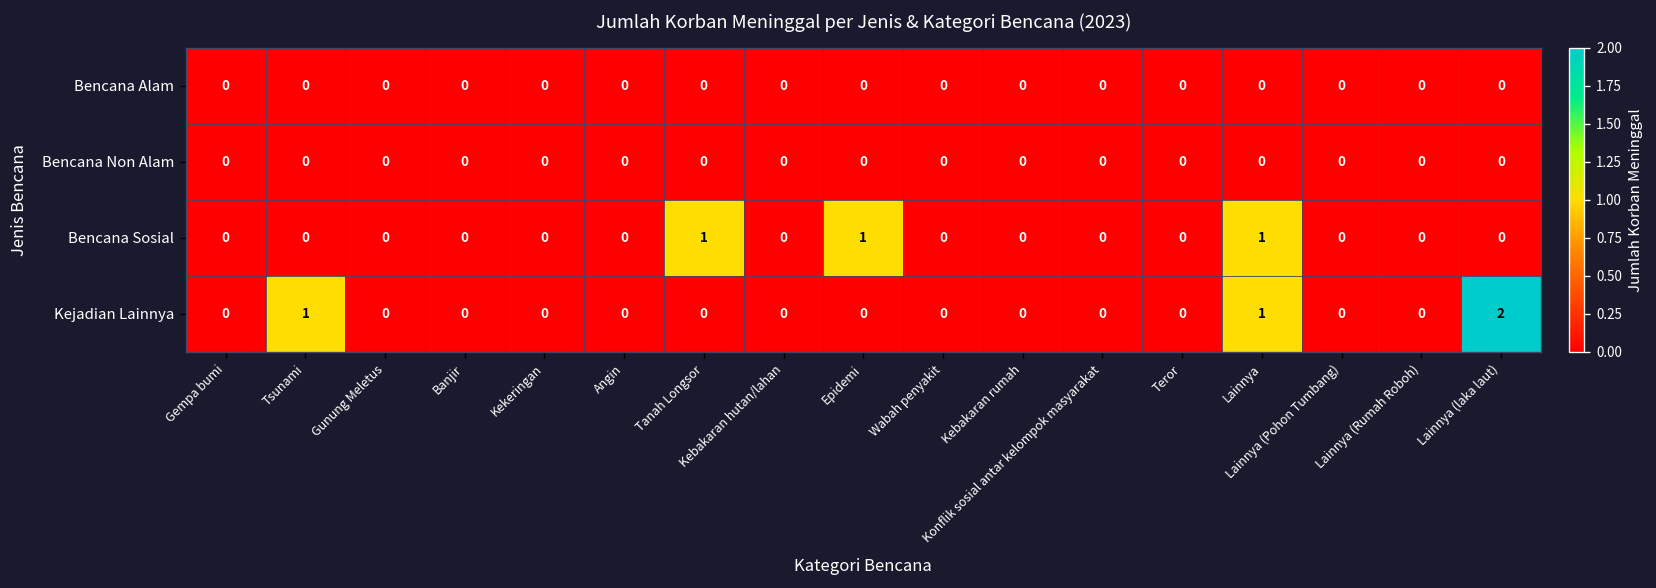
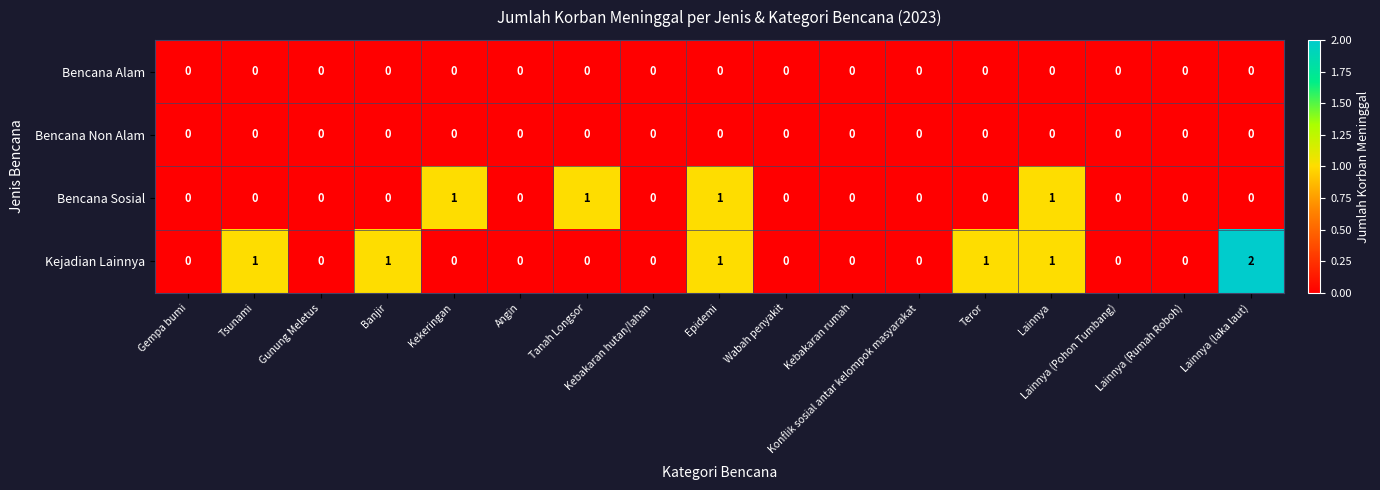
  {
    "Bencana Alam": {
      "Gempa bumi": 0,
      "Tsunami": 0,
      "Gunung Meletus": 0,
      "Banjir": 0,
      "Kekeringan": 0,
      "Angin": 0,
      "Tanah Longsor": 0,
      "Kebakaran hutan/lahan": 0,
      "Epidemi": 0,
      "Wabah penyakit": 0,
      "Kebakaran rumah": 0,
      "Konflik sosial antar kelompok masyarakat": 0,
      "Teror": 0,
      "Lainnya": 0,
      "Lainnya (Pohon Tumbang)": 0,
      "Lainnya (Rumah Roboh)": 0,
      "Lainnya (laka laut)": 0
    },
    "Bencana Non Alam": {
      "Gempa bumi": 0,
      "Tsunami": 0,
      "Gunung Meletus": 0,
      "Banjir": 0,
      "Kekeringan": 0,
      "Angin": 0,
      "Tanah Longsor": 0,
      "Kebakaran hutan/lahan": 0,
      "Epidemi": 0,
      "Wabah penyakit": 0,
      "Kebakaran rumah": 0,
      "Konflik sosial antar kelompok masyarakat": 0,
      "Teror": 0,
      "Lainnya": 0,
      "Lainnya (Pohon Tumbang)": 0,
      "Lainnya (Rumah Roboh)": 0,
      "Lainnya (laka laut)": 0
    },
    "Bencana Sosial": {
      "Gempa bumi": 0,
      "Tsunami": 0,
      "Gunung Meletus": 0,
      "Banjir": 0,
-     "Kekeringan": 0,
+     "Kekeringan": 1,
      "Angin": 0,
      "Tanah Longsor": 1,
      "Kebakaran hutan/lahan": 0,
      "Epidemi": 1,
      "Wabah penyakit": 0,
      "Kebakaran rumah": 0,
      "Konflik sosial antar kelompok masyarakat": 0,
      "Teror": 0,
      "Lainnya": 1,
      "Lainnya (Pohon Tumbang)": 0,
      "Lainnya (Rumah Roboh)": 0,
      "Lainnya (laka laut)": 0
    },
    "Kejadian Lainnya": {
      "Gempa bumi": 0,
      "Tsunami": 1,
      "Gunung Meletus": 0,
-     "Banjir": 0,
+     "Banjir": 1,
      "Kekeringan": 0,
      "Angin": 0,
      "Tanah Longsor": 0,
      "Kebakaran hutan/lahan": 0,
-     "Epidemi": 0,
+     "Epidemi": 1,
      "Wabah penyakit": 0,
      "Kebakaran rumah": 0,
      "Konflik sosial antar kelompok masyarakat": 0,
-     "Teror": 0,
+     "Teror": 1,
      "Lainnya": 1,
      "Lainnya (Pohon Tumbang)": 0,
      "Lainnya (Rumah Roboh)": 0,
      "Lainnya (laka laut)": 2
    }
  }
